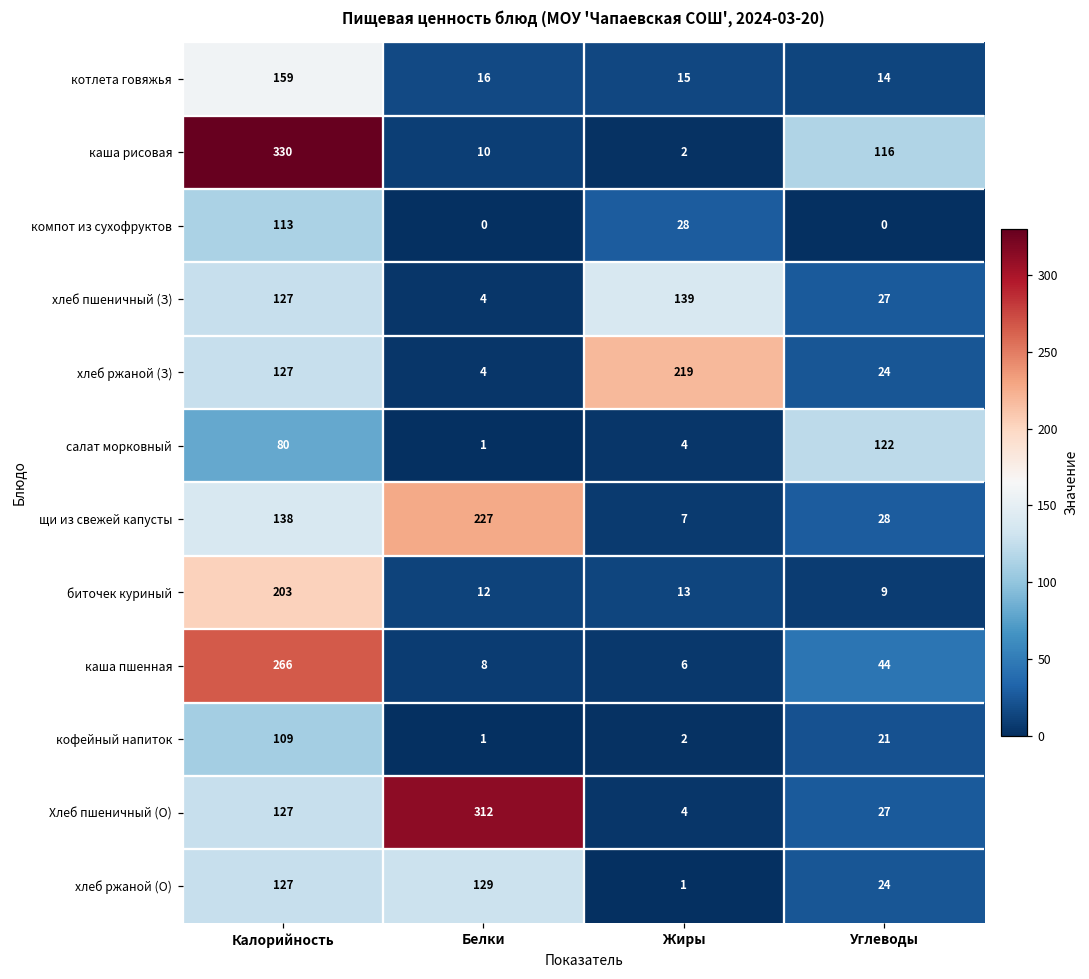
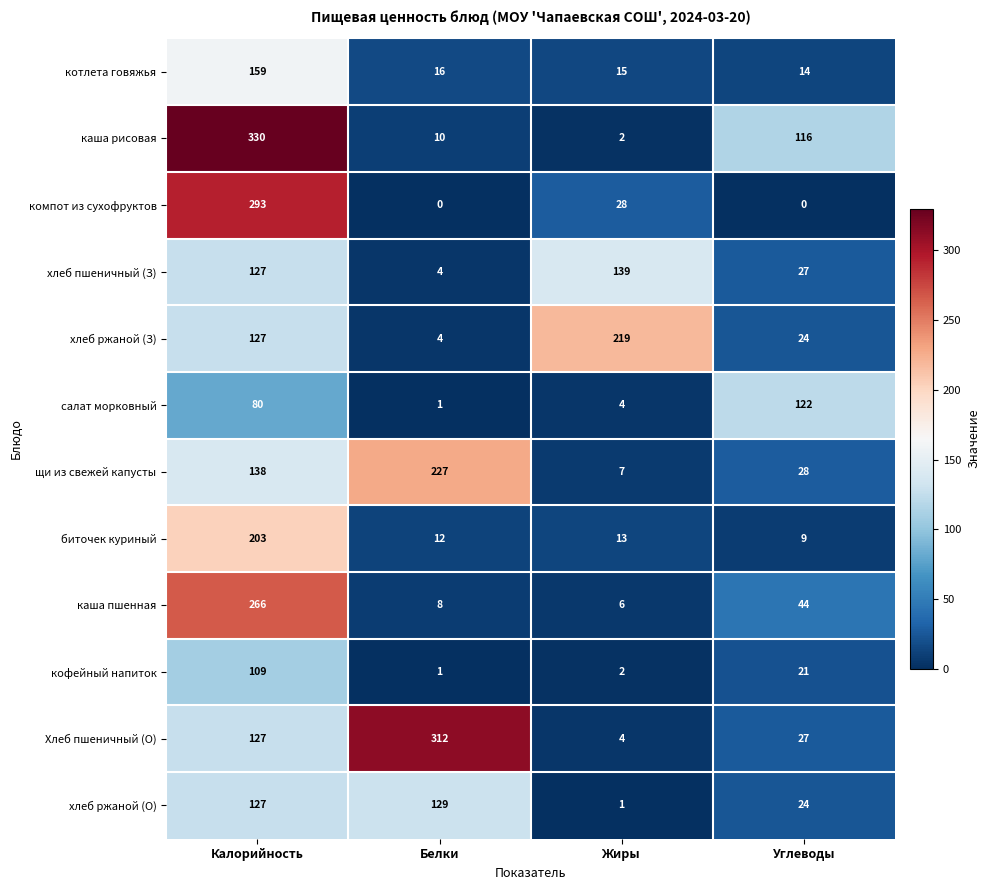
  {
    "котлета говяжья": {
      "Калорийность": 159,
      "Белки": 16,
      "Жиры": 15,
      "Углеводы": 14
    },
    "каша рисовая": {
      "Калорийность": 330,
      "Белки": 10,
      "Жиры": 2,
      "Углеводы": 116
    },
    "компот из сухофруктов": {
-     "Калорийность": 113,
+     "Калорийность": 293,
      "Белки": 0,
      "Жиры": 28,
      "Углеводы": 0
    },
    "хлеб пшеничный (З)": {
      "Калорийность": 127,
      "Белки": 4,
      "Жиры": 139,
      "Углеводы": 27
    },
    "хлеб ржаной (З)": {
      "Калорийность": 127,
      "Белки": 4,
      "Жиры": 219,
      "Углеводы": 24
    },
    "салат морковный": {
      "Калорийность": 80,
      "Белки": 1,
      "Жиры": 4,
      "Углеводы": 122
    },
    "щи из свежей капусты": {
      "Калорийность": 138,
      "Белки": 227,
      "Жиры": 7,
      "Углеводы": 28
    },
    "биточек куриный": {
      "Калорийность": 203,
      "Белки": 12,
      "Жиры": 13,
      "Углеводы": 9
    },
    "каша пшенная": {
      "Калорийность": 266,
      "Белки": 8,
      "Жиры": 6,
      "Углеводы": 44
    },
    "кофейный напиток": {
      "Калорийность": 109,
      "Белки": 1,
      "Жиры": 2,
      "Углеводы": 21
    },
    "Хлеб пшеничный (О)": {
      "Калорийность": 127,
      "Белки": 312,
      "Жиры": 4,
      "Углеводы": 27
    },
    "хлеб ржаной (О)": {
      "Калорийность": 127,
      "Белки": 129,
      "Жиры": 1,
      "Углеводы": 24
    }
  }
